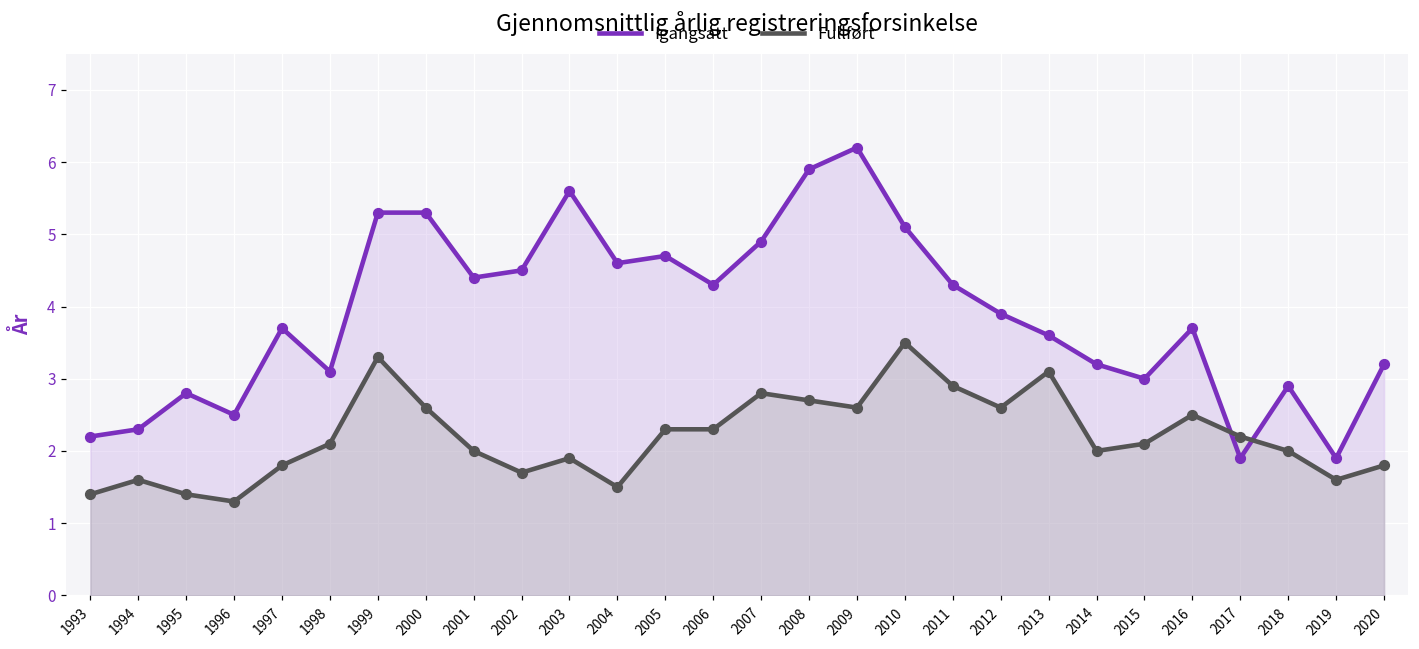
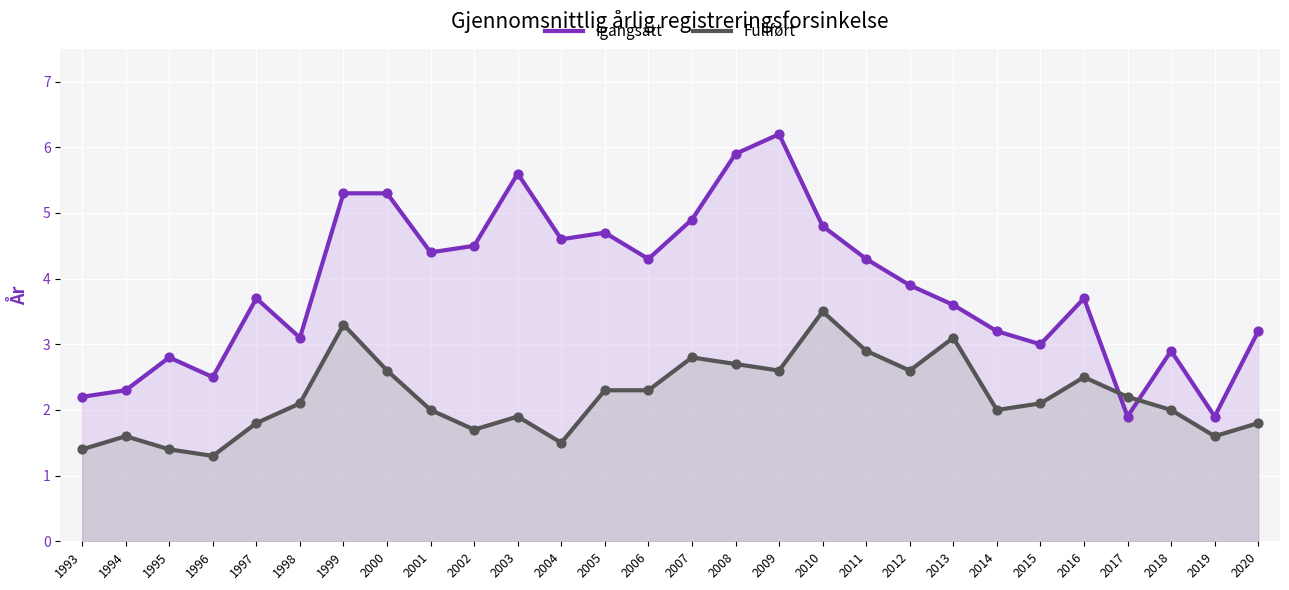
  {
    "Igangsatt": {
      "1993": 2.2,
      "1994": 2.3,
      "1995": 2.8,
      "1996": 2.5,
      "1997": 3.7,
      "1998": 3.1,
      "1999": 5.3,
      "2000": 5.3,
      "2001": 4.4,
      "2002": 4.5,
      "2003": 5.6,
      "2004": 4.6,
      "2005": 4.7,
      "2006": 4.3,
      "2007": 4.9,
      "2008": 5.9,
      "2009": 6.2,
-     "2010": 5.1,
+     "2010": 4.8,
      "2011": 4.3,
      "2012": 3.9,
      "2013": 3.6,
      "2014": 3.2,
      "2015": 3.0,
      "2016": 3.7,
      "2017": 1.9,
      "2018": 2.9,
      "2019": 1.9,
      "2020": 3.2
    },
    "Fullført": {
      "1993": 1.4,
      "1994": 1.6,
      "1995": 1.4,
      "1996": 1.3,
      "1997": 1.8,
      "1998": 2.1,
      "1999": 3.3,
      "2000": 2.6,
      "2001": 2.0,
      "2002": 1.7,
      "2003": 1.9,
      "2004": 1.5,
      "2005": 2.3,
      "2006": 2.3,
      "2007": 2.8,
      "2008": 2.7,
      "2009": 2.6,
      "2010": 3.5,
      "2011": 2.9,
      "2012": 2.6,
      "2013": 3.1,
      "2014": 2.0,
      "2015": 2.1,
      "2016": 2.5,
      "2017": 2.2,
      "2018": 2.0,
      "2019": 1.6,
      "2020": 1.8
    }
  }
